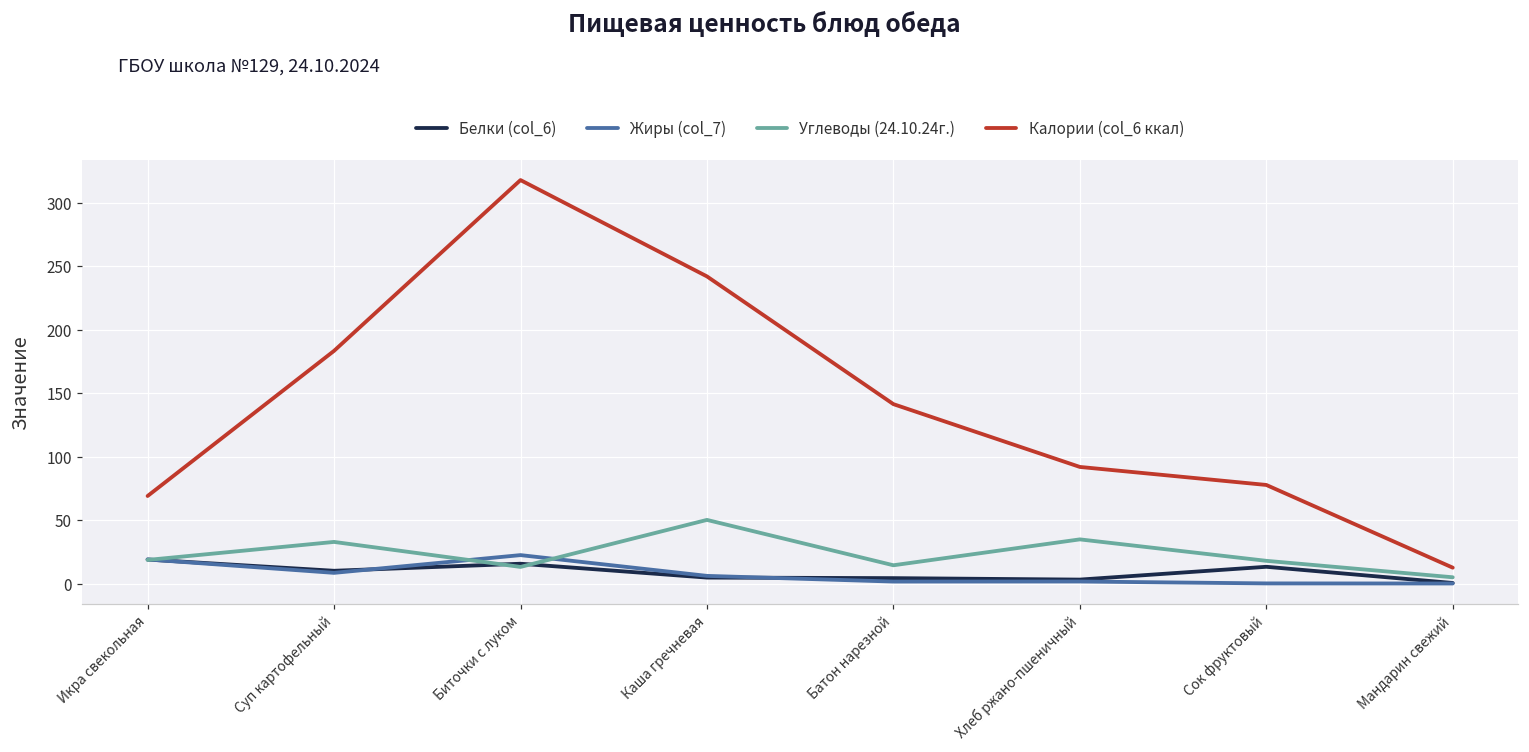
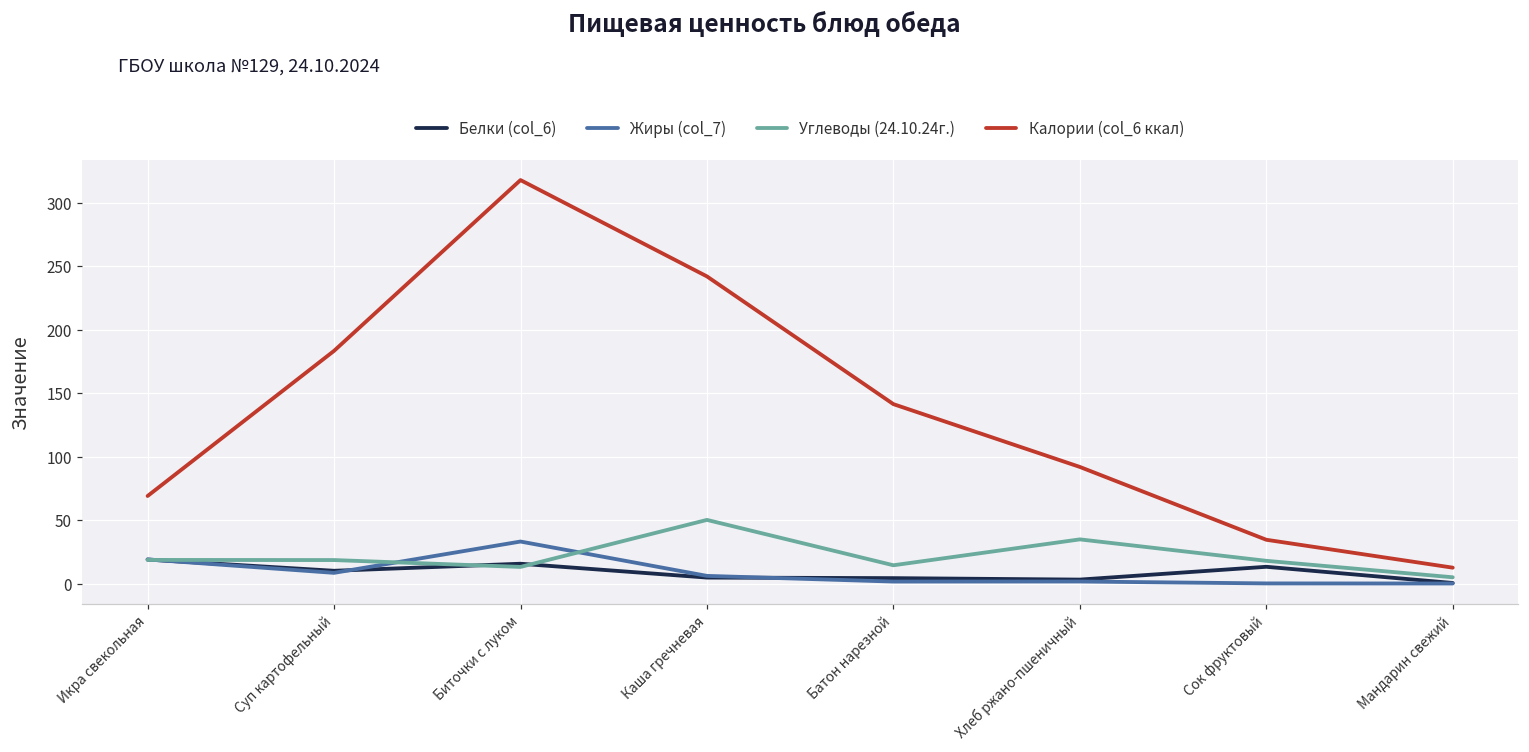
  {
    "Белки (col_6)": {
      "Биточки с луком": 16,
      "Батон нарезной": 4,
      "Сок фруктовый": 13
    },
    "Жиры (col_7)": {
-     "Биточки с луком": 23,
+     "Биточки с луком": 33,
      "Батон нарезной": 2,
      "Сок фруктовый": 0
    },
    "Углеводы (24.10.24г.)": {
-     "Суп картофельный": 33,
+     "Суп картофельный": 19,
      "Биточки с луком": 13,
      "Каша гречневая": 50,
      "Батон нарезной": 15,
      "Хлеб ржано-пшеничный": 35,
      "Сок фруктовый": 18,
      "Мандарин свежий": 5
    },
    "Калории (col_6 ккал)": {
      "Икра свекольная": 69,
      "Суп картофельный": 184,
      "Биточки с луком": 318,
      "Каша гречневая": 242,
      "Батон нарезной": 142,
      "Хлеб ржано-пшеничный": 92,
-     "Сок фруктовый": 78,
+     "Сок фруктовый": 35,
      "Мандарин свежий": 13
    }
  }
